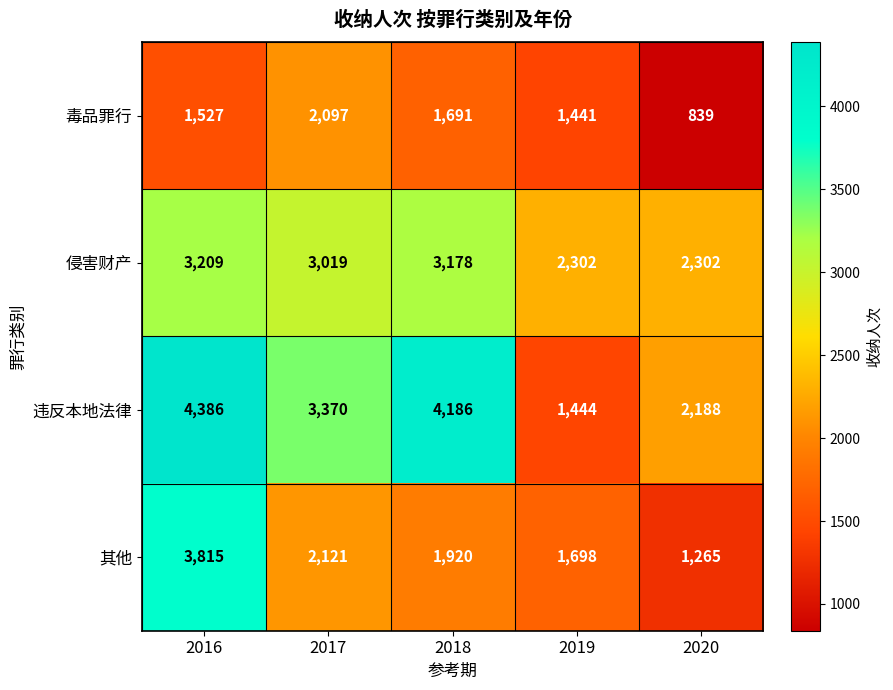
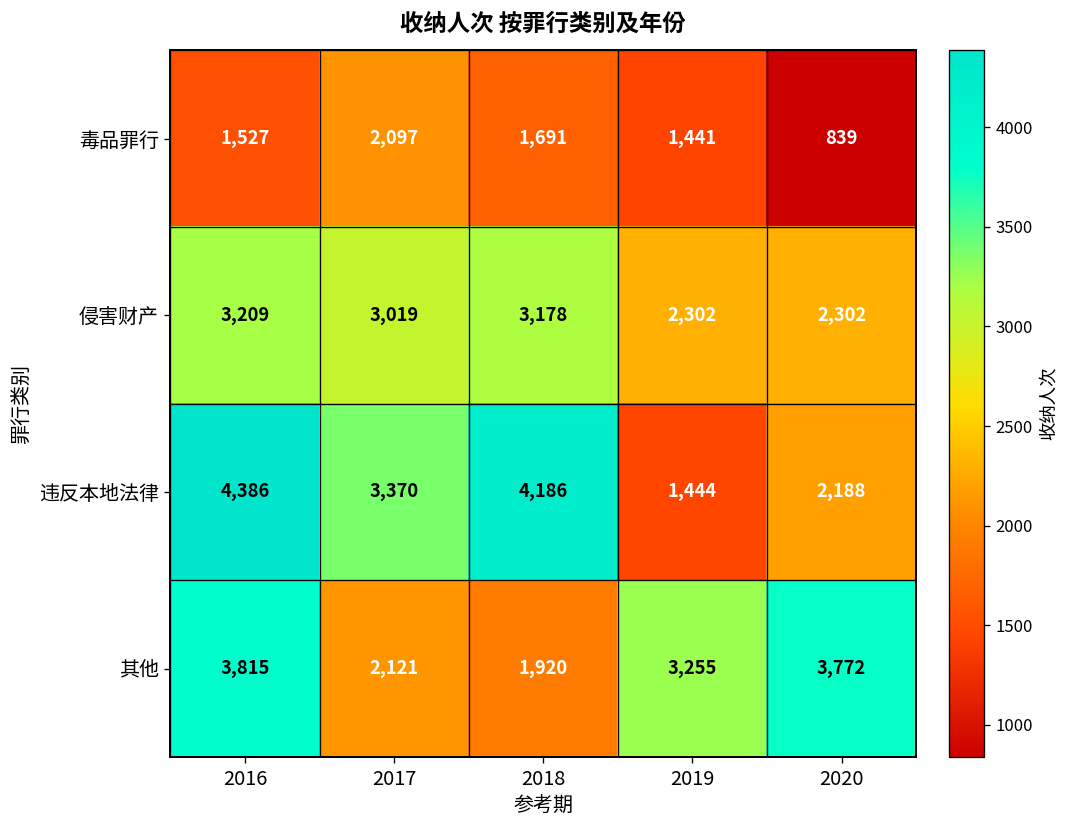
  {
    "毒品罪行": {
      "2016": "1,527",
      "2017": "2,097",
      "2018": "1,691",
      "2019": "1,441",
      "2020": "839"
    },
    "侵害财产": {
      "2016": "3,209",
      "2017": "3,019",
      "2018": "3,178",
      "2019": "2,302",
      "2020": "2,302"
    },
    "违反本地法律": {
      "2016": "4,386",
      "2017": "3,370",
      "2018": "4,186",
      "2019": "1,444",
      "2020": "2,188"
    },
    "其他": {
      "2016": "3,815",
      "2017": "2,121",
      "2018": "1,920",
-     "2019": "1,698",
-     "2020": "1,265"
+     "2019": "3,255",
+     "2020": "3,772"
    }
  }
